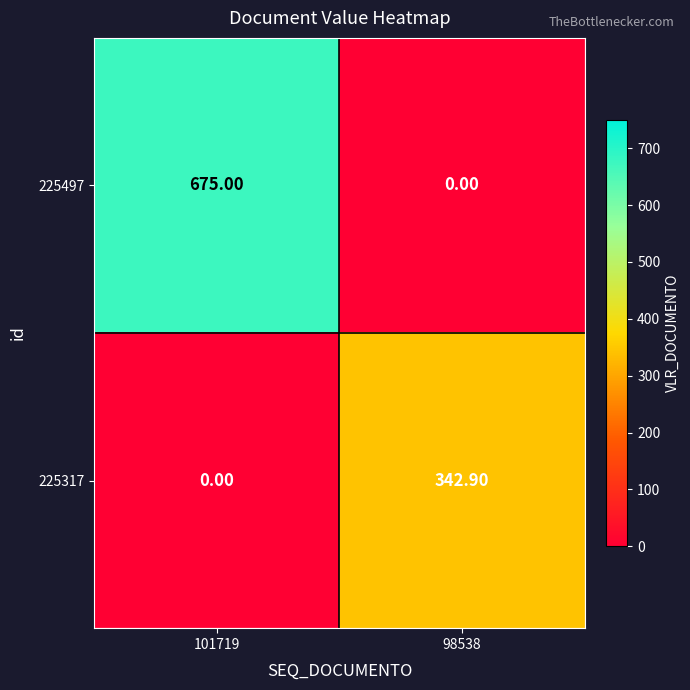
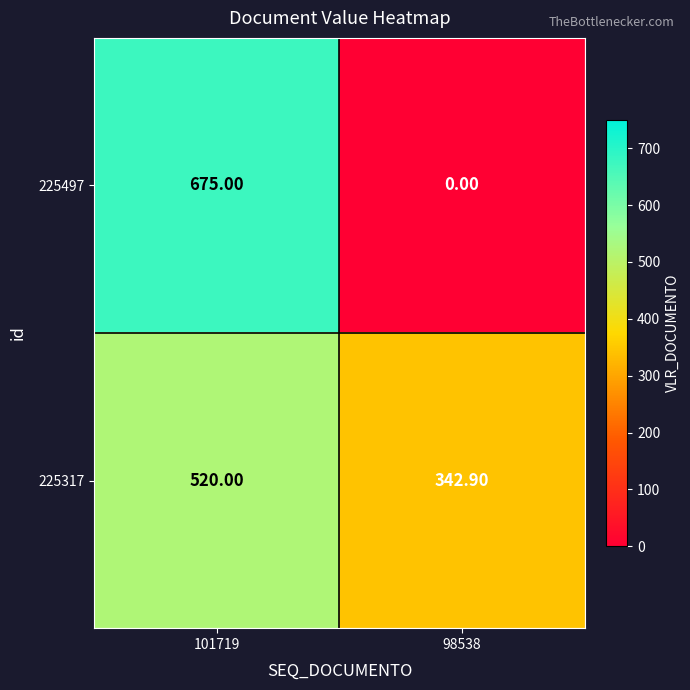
  {
    "225497": {
      "101719": 675.00,
      "98538": 0.00
    },
    "225317": {
-     "101719": 0.00,
+     "101719": 520.00,
      "98538": 342.90
    }
  }
